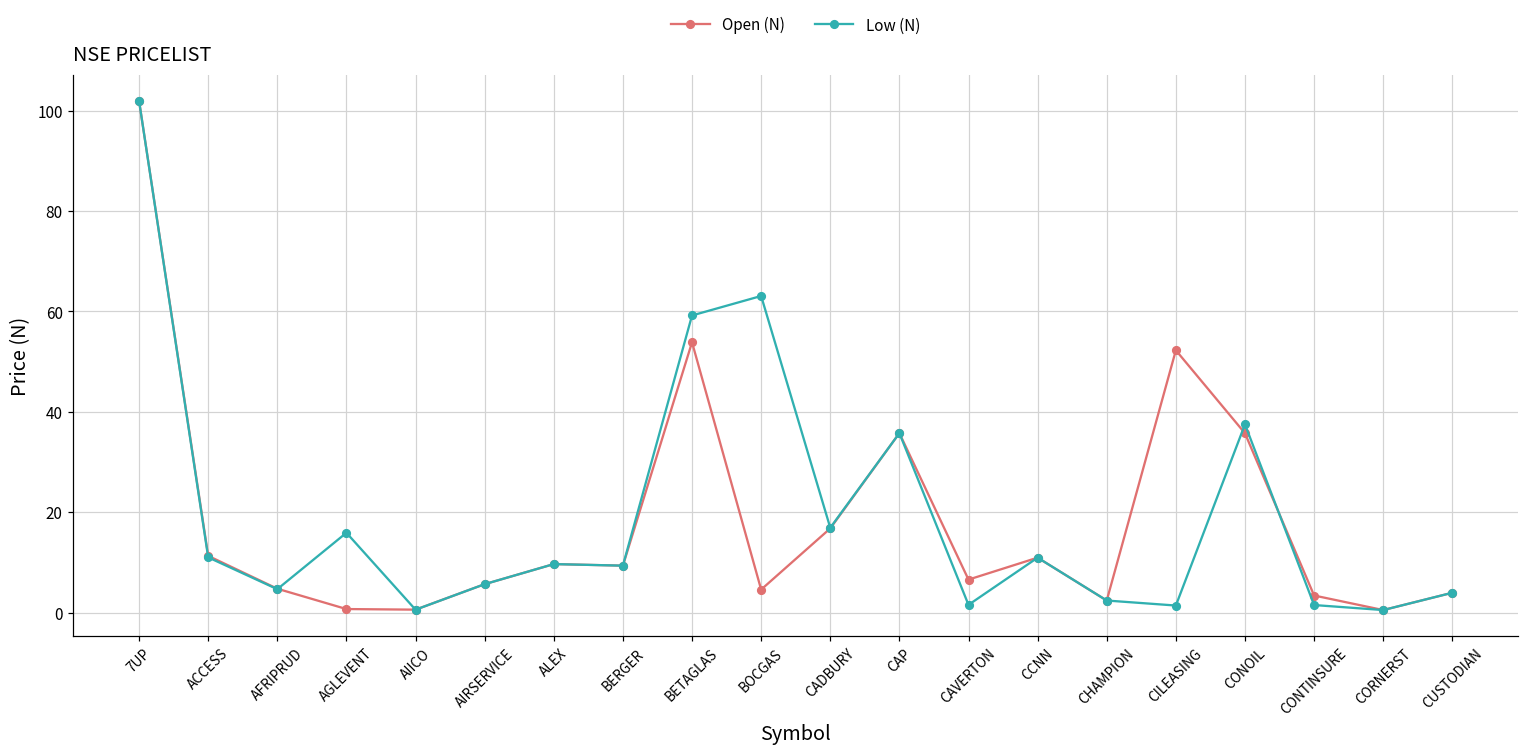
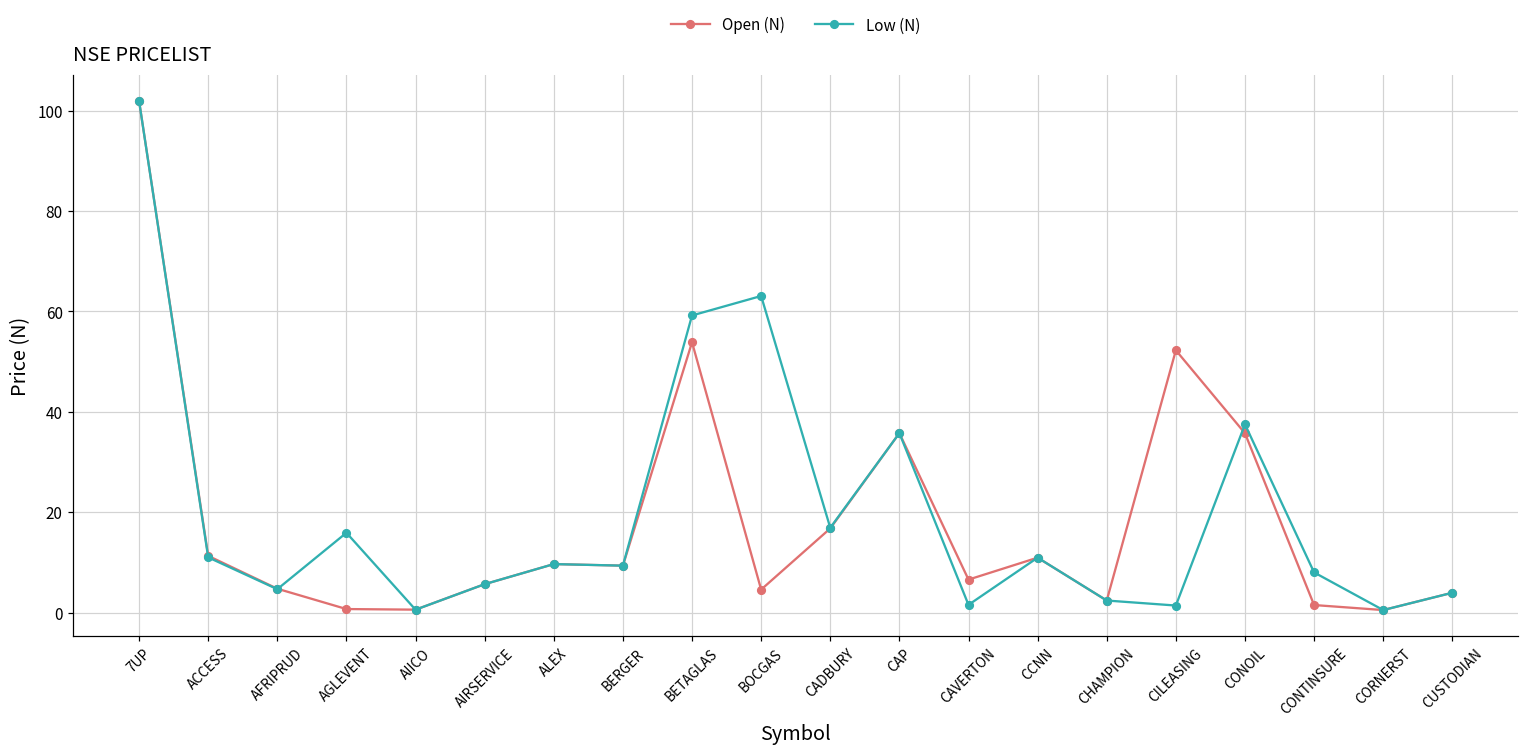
  {
    "Open (N)": {
      "AGLEVENT": 1,
      "BETAGLAS": 54,
      "BOCGAS": 5,
      "CAVERTON": 7,
      "CILEASING": 52,
      "CONOIL": 36,
-     "CONTINSURE": 3
+     "CONTINSURE": 2
    },
    "Low (N)": {
      "AGLEVENT": 16,
      "BETAGLAS": 59,
      "BOCGAS": 63,
      "CAVERTON": 2,
      "CILEASING": 1,
      "CONOIL": 38,
-     "CONTINSURE": 2
+     "CONTINSURE": 8
    }
  }
